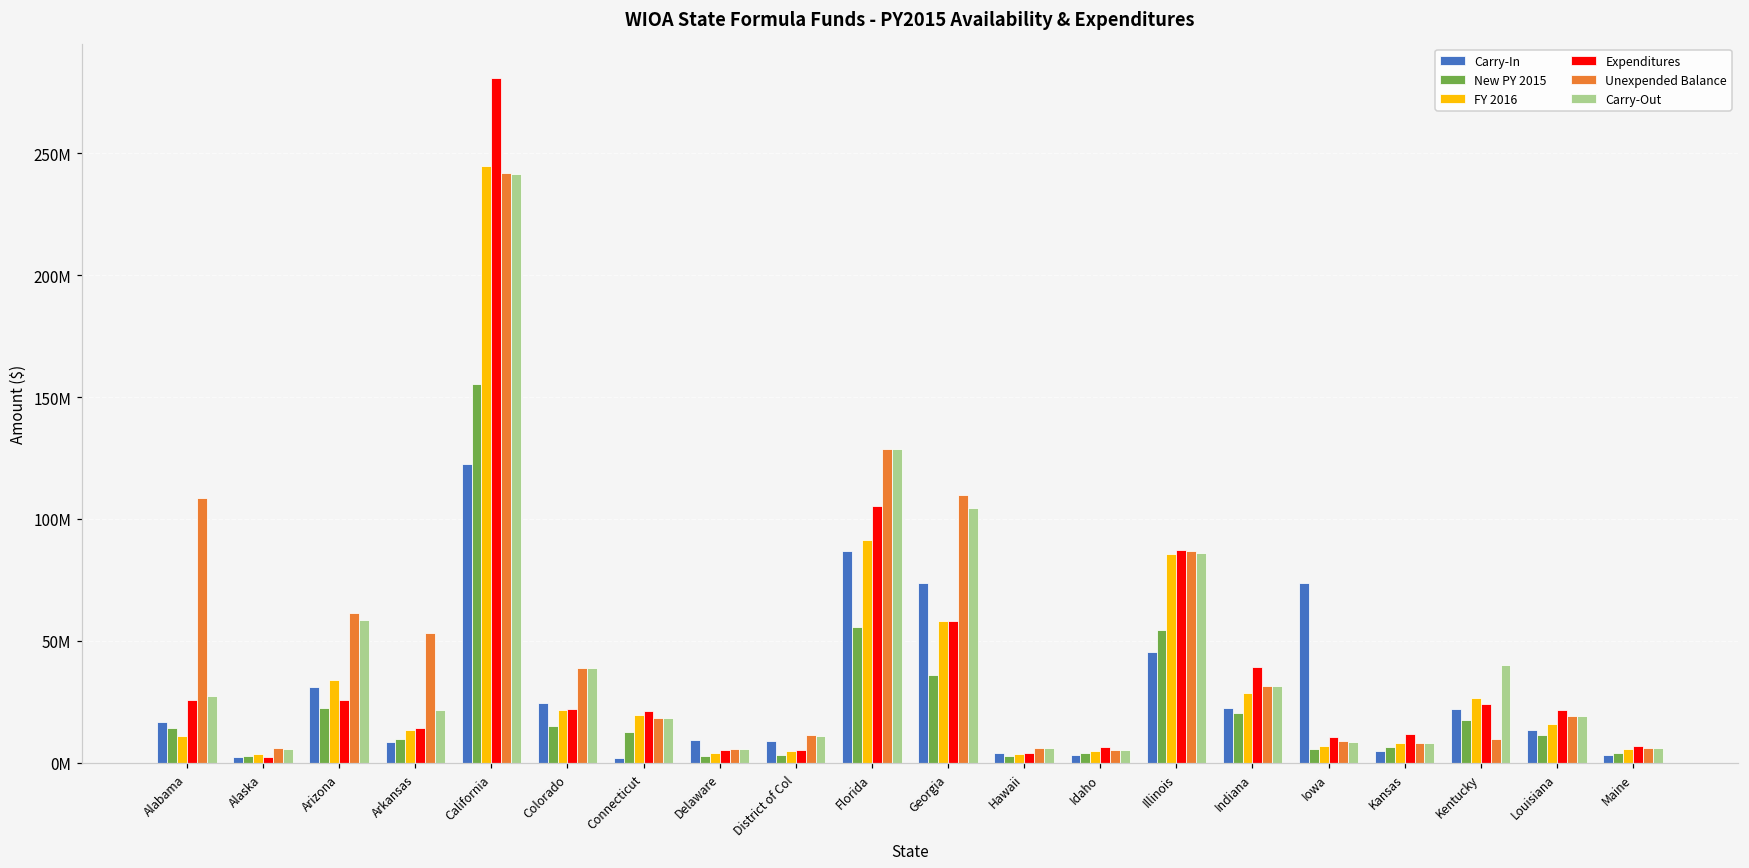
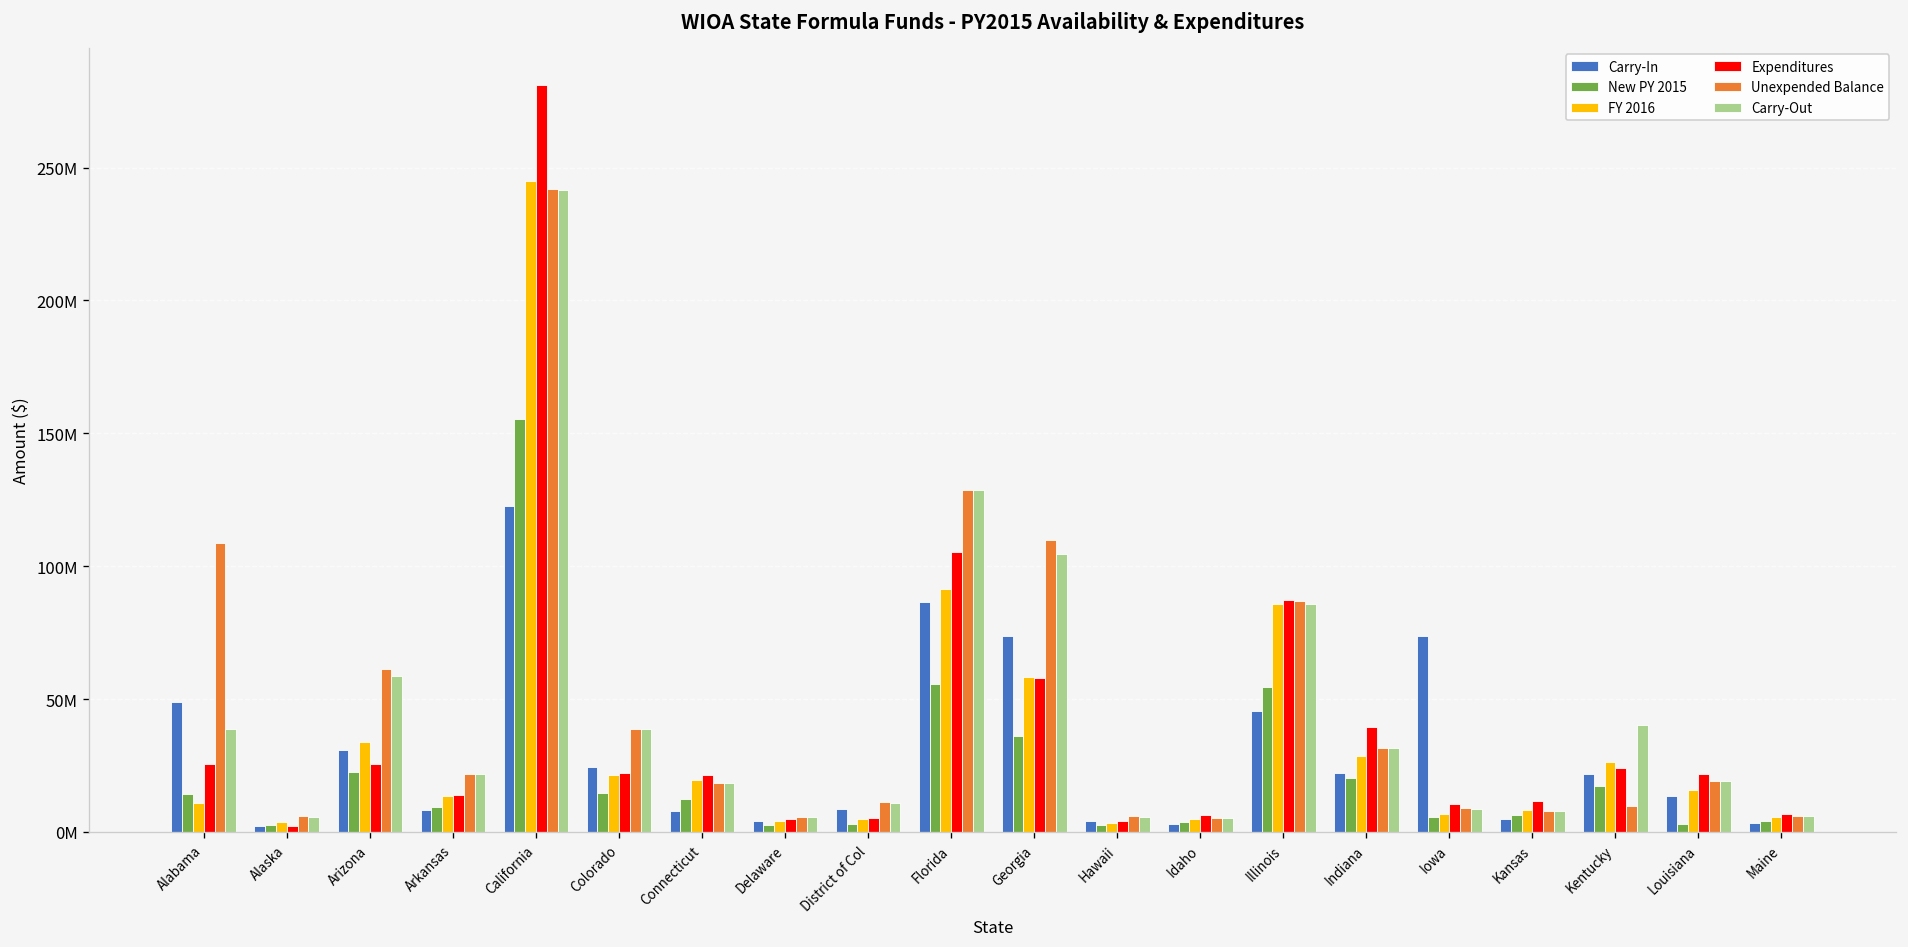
  {
    "Carry-In": {
-     "Alabama": 17000000,
+     "Alabama": 49000000,
      "Alaska": 2000000,
      "Arizona": 31000000,
      "Arkansas": 8000000,
      "California": 123000000,
      "Colorado": 25000000,
-     "Connecticut": 2000000,
-     "Delaware": 9000000,
+     "Connecticut": 8000000,
+     "Delaware": 4000000,
      "District of Col": 9000000,
      "Florida": 87000000,
      "Georgia": 74000000,
      "Hawaii": 4000000,
      "Idaho": 3000000,
      "Illinois": 45000000,
      "Indiana": 22000000,
      "Iowa": 74000000,
      "Kansas": 5000000,
      "Kentucky": 22000000,
      "Louisiana": 14000000,
      "Maine": 3000000
    },
    "New PY 2015": {
      "Alabama": 14000000,
      "Alaska": 3000000,
      "Arizona": 22000000,
      "Arkansas": 10000000,
      "California": 156000000,
      "Colorado": 15000000,
      "Connecticut": 12000000,
      "Delaware": 3000000,
      "District of Col": 3000000,
      "Florida": 56000000,
      "Georgia": 36000000,
      "Hawaii": 2000000,
      "Idaho": 4000000,
      "Illinois": 55000000,
      "Indiana": 20000000,
      "Iowa": 6000000,
      "Kansas": 6000000,
      "Kentucky": 17000000,
-     "Louisiana": 11000000,
+     "Louisiana": 3000000,
      "Maine": 4000000
    },
    "FY 2016": {
      "Alabama": 11000000,
      "Alaska": 4000000,
      "Arizona": 34000000,
      "Arkansas": 14000000,
      "California": 245000000,
      "Colorado": 22000000,
      "Connecticut": 20000000,
      "Delaware": 4000000,
      "District of Col": 5000000,
      "Florida": 92000000,
      "Georgia": 58000000,
      "Hawaii": 3000000,
      "Idaho": 5000000,
      "Illinois": 86000000,
      "Indiana": 28000000,
      "Iowa": 7000000,
      "Kansas": 8000000,
      "Kentucky": 27000000,
      "Louisiana": 16000000,
      "Maine": 6000000
    },
    "Expenditures": {
      "Alabama": 26000000,
      "Alaska": 2000000,
      "Arizona": 26000000,
      "Arkansas": 14000000,
      "California": 281000000,
      "Colorado": 22000000,
      "Connecticut": 21000000,
      "Delaware": 5000000,
      "District of Col": 5000000,
      "Florida": 105000000,
      "Georgia": 58000000,
      "Hawaii": 4000000,
      "Idaho": 6000000,
      "Illinois": 87000000,
      "Indiana": 39000000,
      "Iowa": 10000000,
      "Kansas": 12000000,
      "Kentucky": 24000000,
      "Louisiana": 22000000,
      "Maine": 7000000
    },
    "Unexpended Balance": {
      "Alabama": 109000000,
      "Alaska": 6000000,
      "Arizona": 61000000,
-     "Arkansas": 53000000,
+     "Arkansas": 22000000,
      "California": 242000000,
      "Colorado": 39000000,
      "Connecticut": 18000000,
      "Delaware": 6000000,
      "District of Col": 11000000,
      "Florida": 129000000,
      "Georgia": 110000000,
      "Hawaii": 6000000,
      "Idaho": 5000000,
      "Illinois": 87000000,
      "Indiana": 32000000,
      "Iowa": 9000000,
      "Kansas": 8000000,
      "Kentucky": 10000000,
      "Louisiana": 19000000,
      "Maine": 6000000
    },
    "Carry-Out": {
-     "Alabama": 27000000,
+     "Alabama": 39000000,
      "Alaska": 6000000,
      "Arizona": 59000000,
      "Arkansas": 22000000,
      "California": 242000000,
      "Colorado": 39000000,
      "Connecticut": 18000000,
      "Delaware": 6000000,
      "District of Col": 11000000,
      "Florida": 129000000,
      "Georgia": 105000000,
      "Hawaii": 6000000,
      "Idaho": 5000000,
      "Illinois": 86000000,
      "Indiana": 32000000,
      "Iowa": 9000000,
      "Kansas": 8000000,
      "Kentucky": 40000000,
      "Louisiana": 19000000,
      "Maine": 6000000
    }
  }
